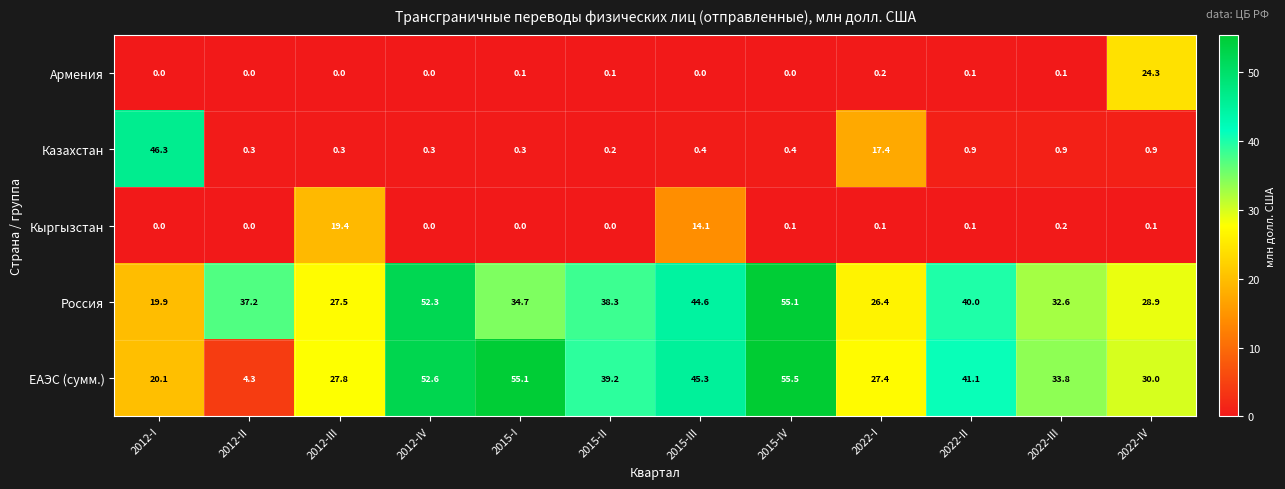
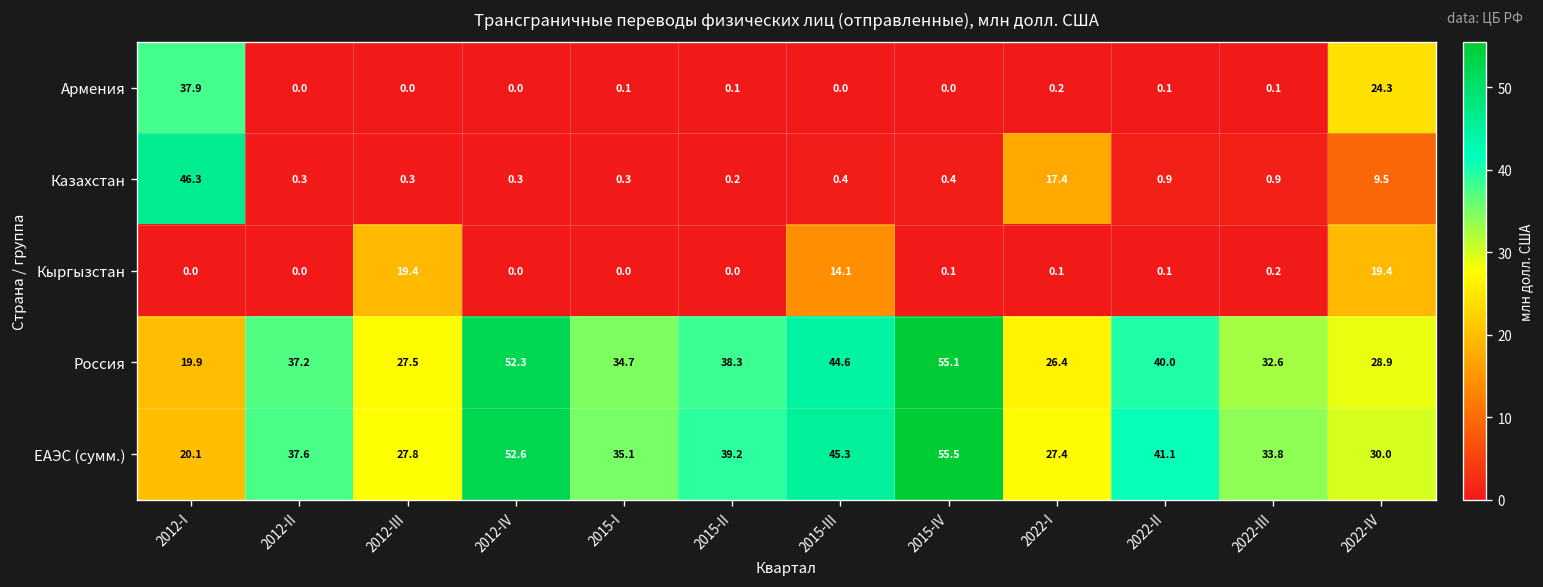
  {
    "Армения": {
-     "2012-I": 0.0,
+     "2012-I": 37.9,
      "2012-II": 0.0,
      "2012-III": 0.0,
      "2012-IV": 0.0,
      "2015-I": 0.1,
      "2015-II": 0.1,
      "2015-III": 0.0,
      "2015-IV": 0.0,
      "2022-I": 0.2,
      "2022-II": 0.1,
      "2022-III": 0.1,
      "2022-IV": 24.3
    },
    "Казахстан": {
      "2012-I": 46.3,
      "2012-II": 0.3,
      "2012-III": 0.3,
      "2012-IV": 0.3,
      "2015-I": 0.3,
      "2015-II": 0.2,
      "2015-III": 0.4,
      "2015-IV": 0.4,
      "2022-I": 17.4,
      "2022-II": 0.9,
      "2022-III": 0.9,
-     "2022-IV": 0.9
+     "2022-IV": 9.5
    },
    "Кыргызстан": {
      "2012-I": 0.0,
      "2012-II": 0.0,
      "2012-III": 19.4,
      "2012-IV": 0.0,
      "2015-I": 0.0,
      "2015-II": 0.0,
      "2015-III": 14.1,
      "2015-IV": 0.1,
      "2022-I": 0.1,
      "2022-II": 0.1,
      "2022-III": 0.2,
-     "2022-IV": 0.1
+     "2022-IV": 19.4
    },
    "Россия": {
      "2012-I": 19.9,
      "2012-II": 37.2,
      "2012-III": 27.5,
      "2012-IV": 52.3,
      "2015-I": 34.7,
      "2015-II": 38.3,
      "2015-III": 44.6,
      "2015-IV": 55.1,
      "2022-I": 26.4,
      "2022-II": 40.0,
      "2022-III": 32.6,
      "2022-IV": 28.9
    },
    "ЕАЭС (сумм.)": {
      "2012-I": 20.1,
-     "2012-II": 4.3,
+     "2012-II": 37.6,
      "2012-III": 27.8,
      "2012-IV": 52.6,
-     "2015-I": 55.1,
+     "2015-I": 35.1,
      "2015-II": 39.2,
      "2015-III": 45.3,
      "2015-IV": 55.5,
      "2022-I": 27.4,
      "2022-II": 41.1,
      "2022-III": 33.8,
      "2022-IV": 30.0
    }
  }
